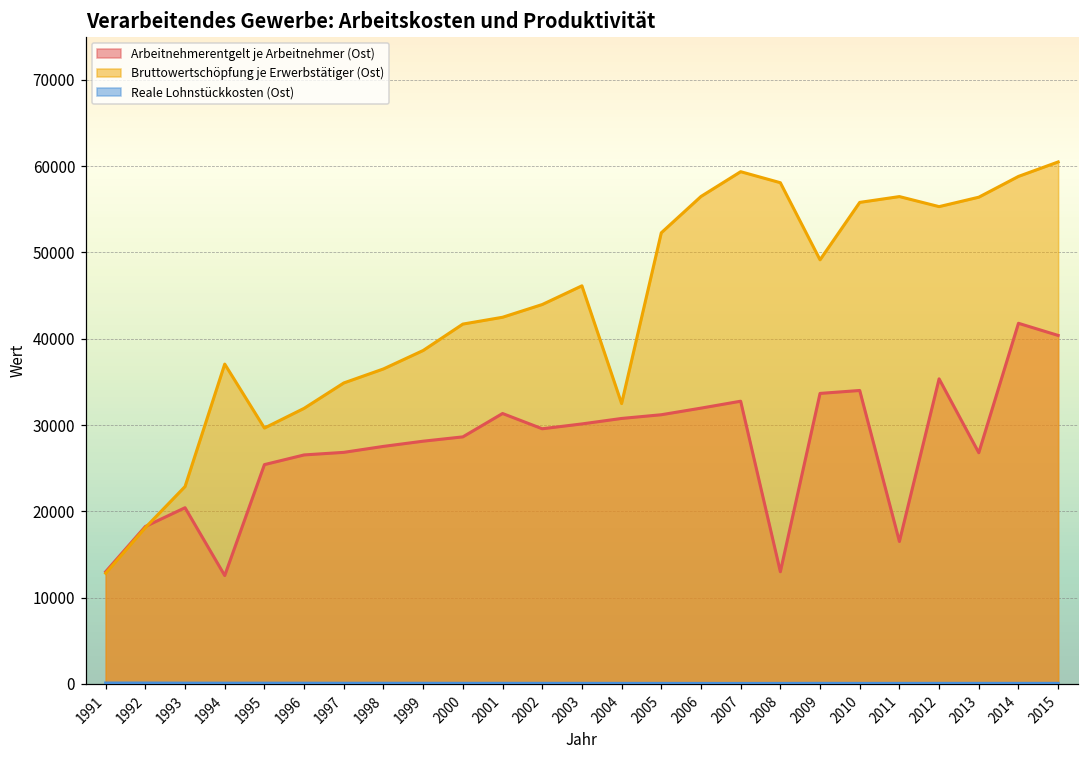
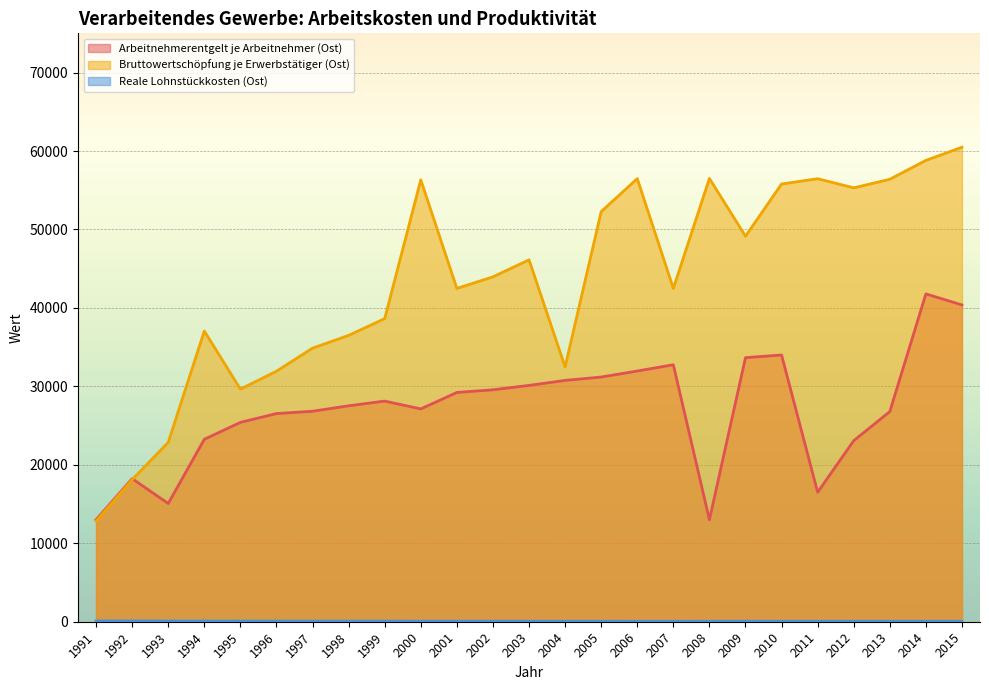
  {
    "Arbeitnehmerentgelt je Arbeitnehmer (Ost)": {
-     "1993": 20000,
-     "1994": 13000,
+     "1993": 15000,
+     "1994": 23000,
      "1995": 25000,
      "1996": 27000,
      "1997": 27000,
      "1998": 28000,
      "1999": 28000,
-     "2000": 29000,
-     "2001": 31000,
+     "2000": 27000,
+     "2001": 29000,
      "2002": 30000,
      "2003": 30000,
      "2004": 31000,
      "2005": 31000,
      "2006": 32000,
      "2007": 33000,
      "2008": 13000,
      "2009": 34000,
      "2010": 34000,
      "2011": 17000,
-     "2012": 35000,
+     "2012": 23000,
      "2013": 27000,
      "2014": 42000,
      "2015": 40000
    },
    "Bruttowertschöpfung je Erwerbstätiger (Ost)": {
      "1993": 23000,
      "1994": 37000,
      "1995": 30000,
      "1996": 32000,
      "1997": 35000,
      "1998": 36000,
      "1999": 39000,
-     "2000": 42000,
+     "2000": 56000,
      "2001": 42000,
      "2002": 44000,
      "2003": 46000,
      "2004": 32000,
      "2005": 52000,
      "2006": 56000,
-     "2007": 59000,
-     "2008": 58000,
+     "2007": 42000,
+     "2008": 57000,
      "2009": 49000,
      "2010": 56000,
      "2011": 56000,
      "2012": 55000,
      "2013": 56000,
      "2014": 59000,
      "2015": 60000
    },
    "Reale Lohnstückkosten (Ost)": {
      "1991": 0,
      "1992": 0,
      "1993": 0,
      "1994": 0,
      "1995": 0,
      "1996": 0,
      "1997": 0,
      "1998": 0,
      "1999": 0,
      "2000": 0,
      "2001": 0,
      "2002": 0,
      "2003": 0,
      "2004": 0,
      "2005": 0,
      "2006": 0,
      "2007": 0,
      "2008": 0,
      "2009": 0,
      "2010": 0,
      "2011": 0,
      "2012": 0,
      "2013": 0,
      "2014": 0,
      "2015": 0
    }
  }
